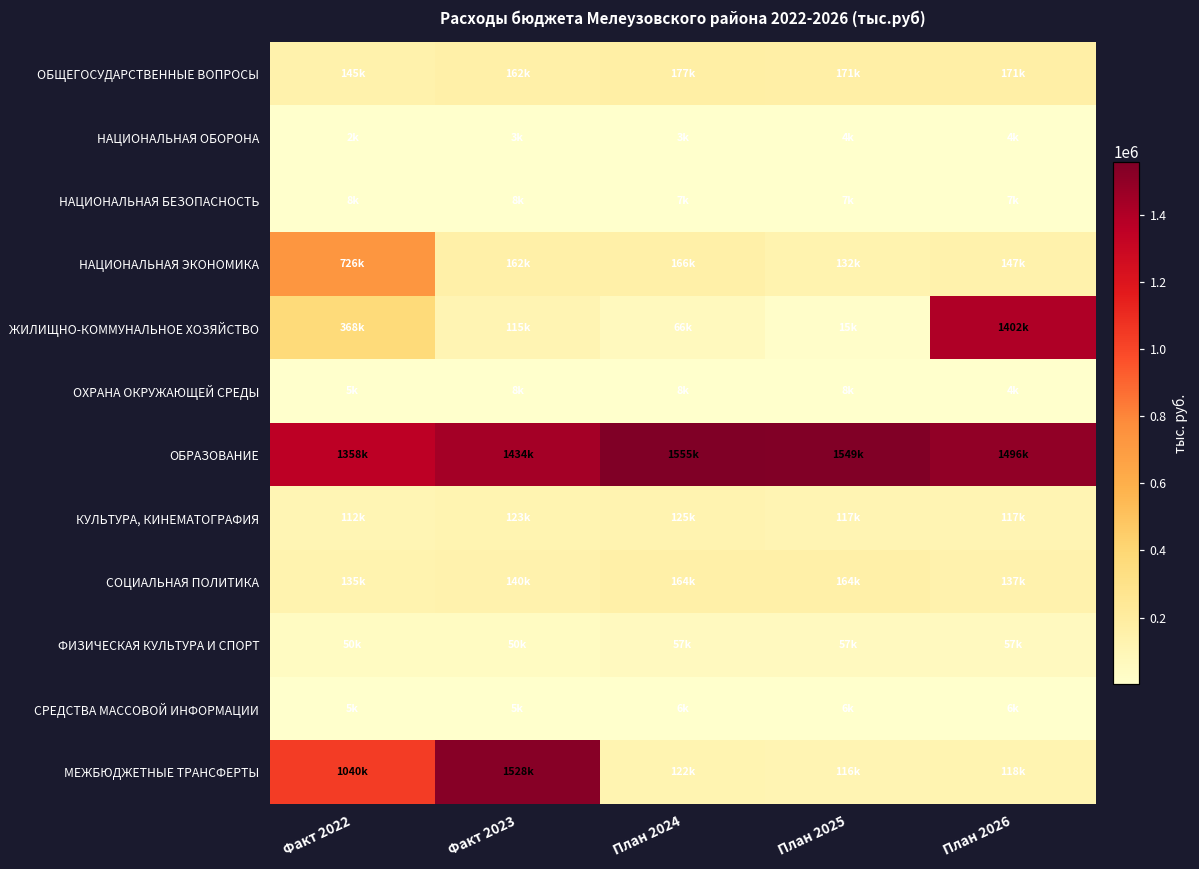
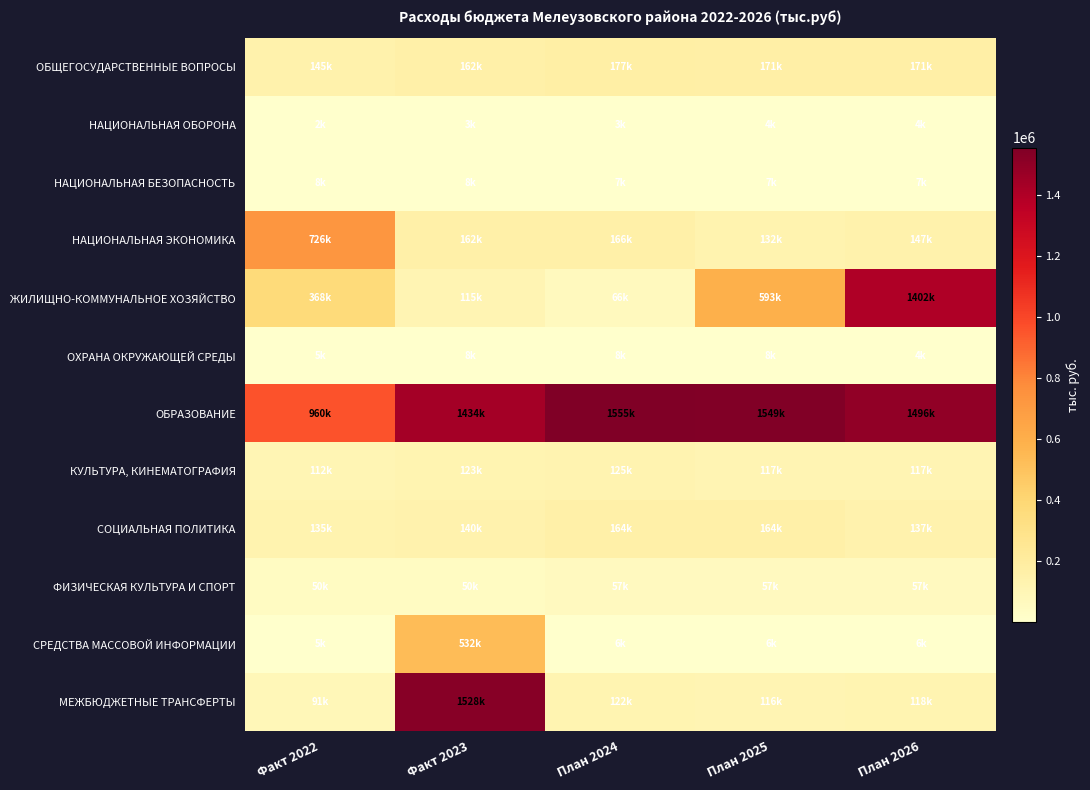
  {
    "ОБЩЕГОСУДАРСТВЕННЫЕ ВОПРОСЫ": {
      "Факт 2022": "145k",
      "Факт 2023": "162k",
      "План 2024": "177k",
      "План 2025": "171k",
      "План 2026": "171k"
    },
    "НАЦИОНАЛЬНАЯ ОБОРОНА": {
      "Факт 2022": "2k",
      "Факт 2023": "3k",
      "План 2024": "3k",
      "План 2025": "4k",
      "План 2026": "4k"
    },
    "НАЦИОНАЛЬНАЯ БЕЗОПАСНОСТЬ": {
      "Факт 2022": "8k",
      "Факт 2023": "8k",
      "План 2024": "7k",
      "План 2025": "7k",
      "План 2026": "7k"
    },
    "НАЦИОНАЛЬНАЯ ЭКОНОМИКА": {
      "Факт 2022": "726k",
      "Факт 2023": "162k",
      "План 2024": "166k",
      "План 2025": "132k",
      "План 2026": "147k"
    },
    "ЖИЛИЩНО-КОММУНАЛЬНОЕ ХОЗЯЙСТВО": {
      "Факт 2022": "368k",
      "Факт 2023": "115k",
      "План 2024": "66k",
-     "План 2025": "15k",
+     "План 2025": "593k",
      "План 2026": "1402k"
    },
    "ОХРАНА ОКРУЖАЮЩЕЙ СРЕДЫ": {
      "Факт 2022": "5k",
      "Факт 2023": "8k",
      "План 2024": "8k",
      "План 2025": "8k",
      "План 2026": "4k"
    },
    "ОБРАЗОВАНИЕ": {
-     "Факт 2022": "1358k",
+     "Факт 2022": "960k",
      "Факт 2023": "1434k",
      "План 2024": "1555k",
      "План 2025": "1549k",
      "План 2026": "1496k"
    },
    "КУЛЬТУРА, КИНЕМАТОГРАФИЯ": {
      "Факт 2022": "112k",
      "Факт 2023": "123k",
      "План 2024": "125k",
      "План 2025": "117k",
      "План 2026": "117k"
    },
    "СОЦИАЛЬНАЯ ПОЛИТИКА": {
      "Факт 2022": "135k",
      "Факт 2023": "140k",
      "План 2024": "164k",
      "План 2025": "164k",
      "План 2026": "137k"
    },
    "ФИЗИЧЕСКАЯ КУЛЬТУРА И СПОРТ": {
      "Факт 2022": "50k",
      "Факт 2023": "50k",
      "План 2024": "57k",
      "План 2025": "57k",
      "План 2026": "57k"
    },
    "СРЕДСТВА МАССОВОЙ ИНФОРМАЦИИ": {
      "Факт 2022": "5k",
-     "Факт 2023": "5k",
+     "Факт 2023": "532k",
      "План 2024": "6k",
      "План 2025": "6k",
      "План 2026": "6k"
    },
    "МЕЖБЮДЖЕТНЫЕ ТРАНСФЕРТЫ": {
-     "Факт 2022": "1040k",
+     "Факт 2022": "91k",
      "Факт 2023": "1528k",
      "План 2024": "122k",
      "План 2025": "116k",
      "План 2026": "118k"
    }
  }
